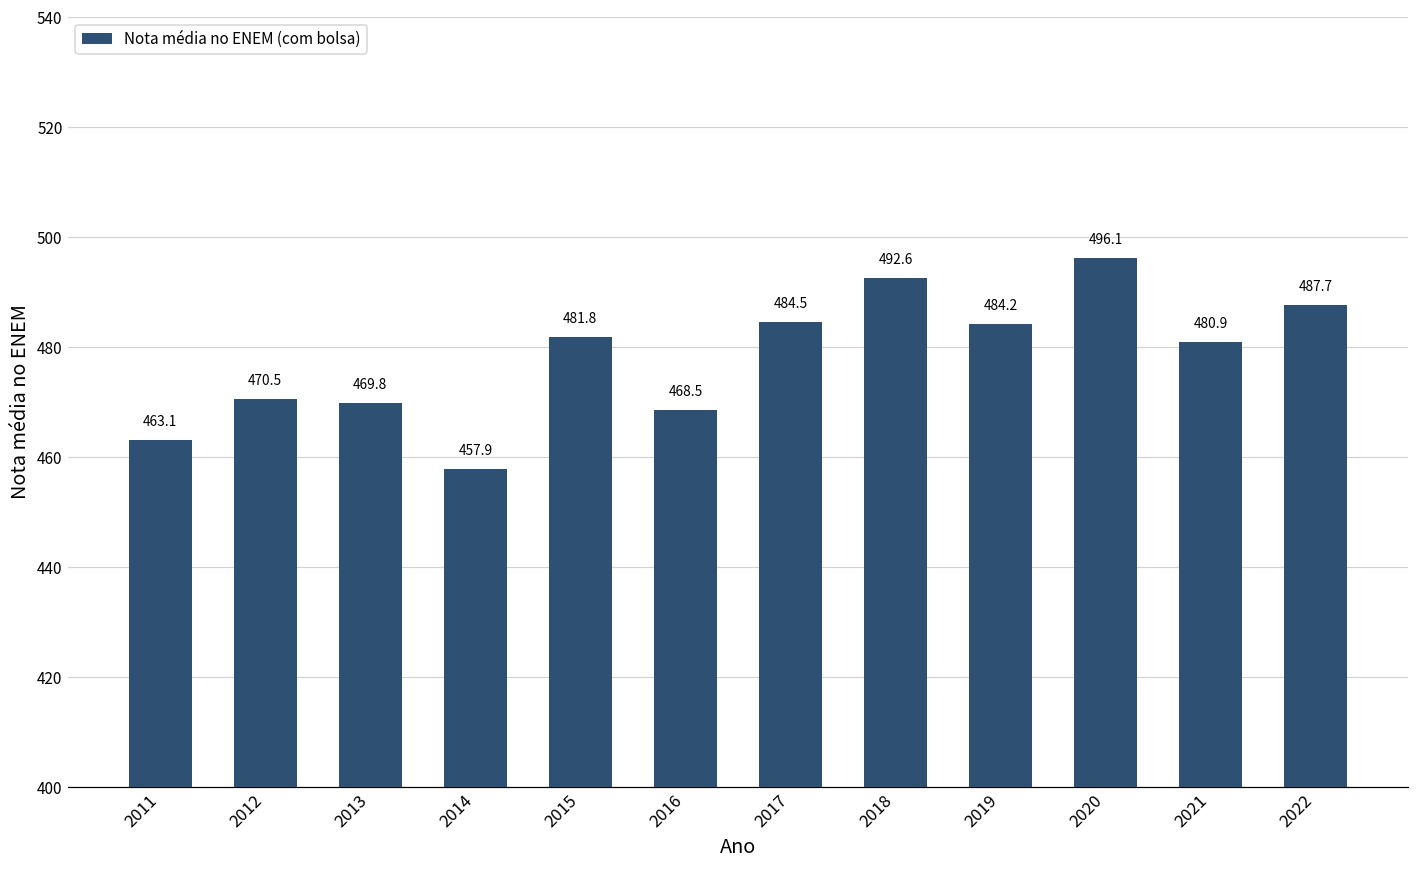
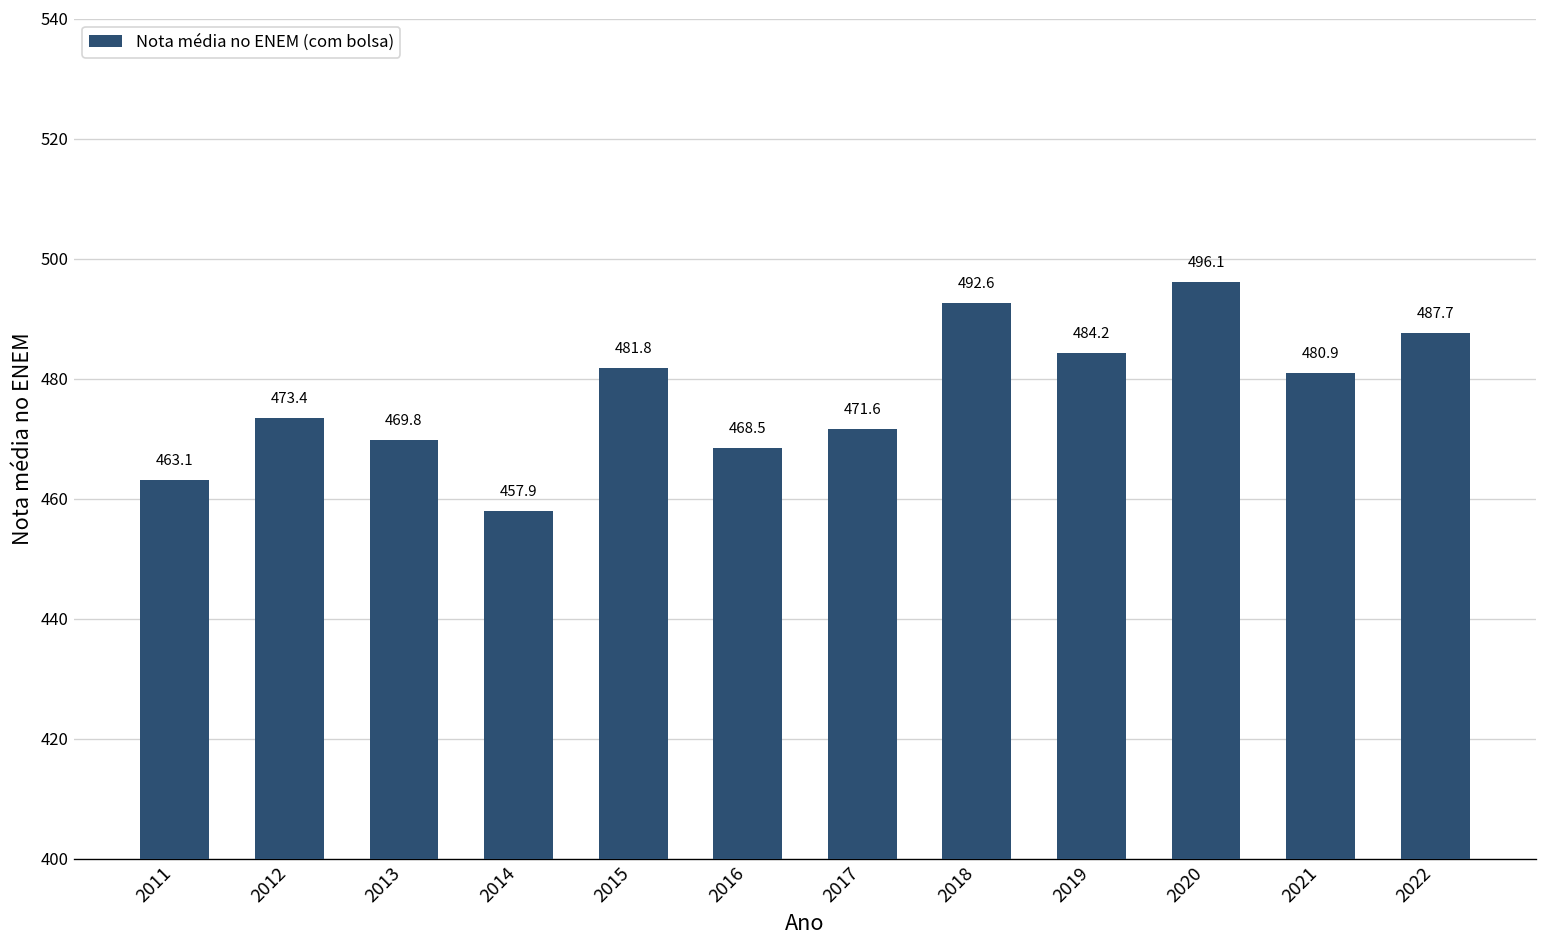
  {
    "2011": 463.1,
-   "2012": 470.5,
+   "2012": 473.4,
    "2013": 469.8,
    "2014": 457.9,
    "2015": 481.8,
    "2016": 468.5,
-   "2017": 484.5,
+   "2017": 471.6,
    "2018": 492.6,
    "2019": 484.2,
    "2020": 496.1,
    "2021": 480.9,
    "2022": 487.7
  }
